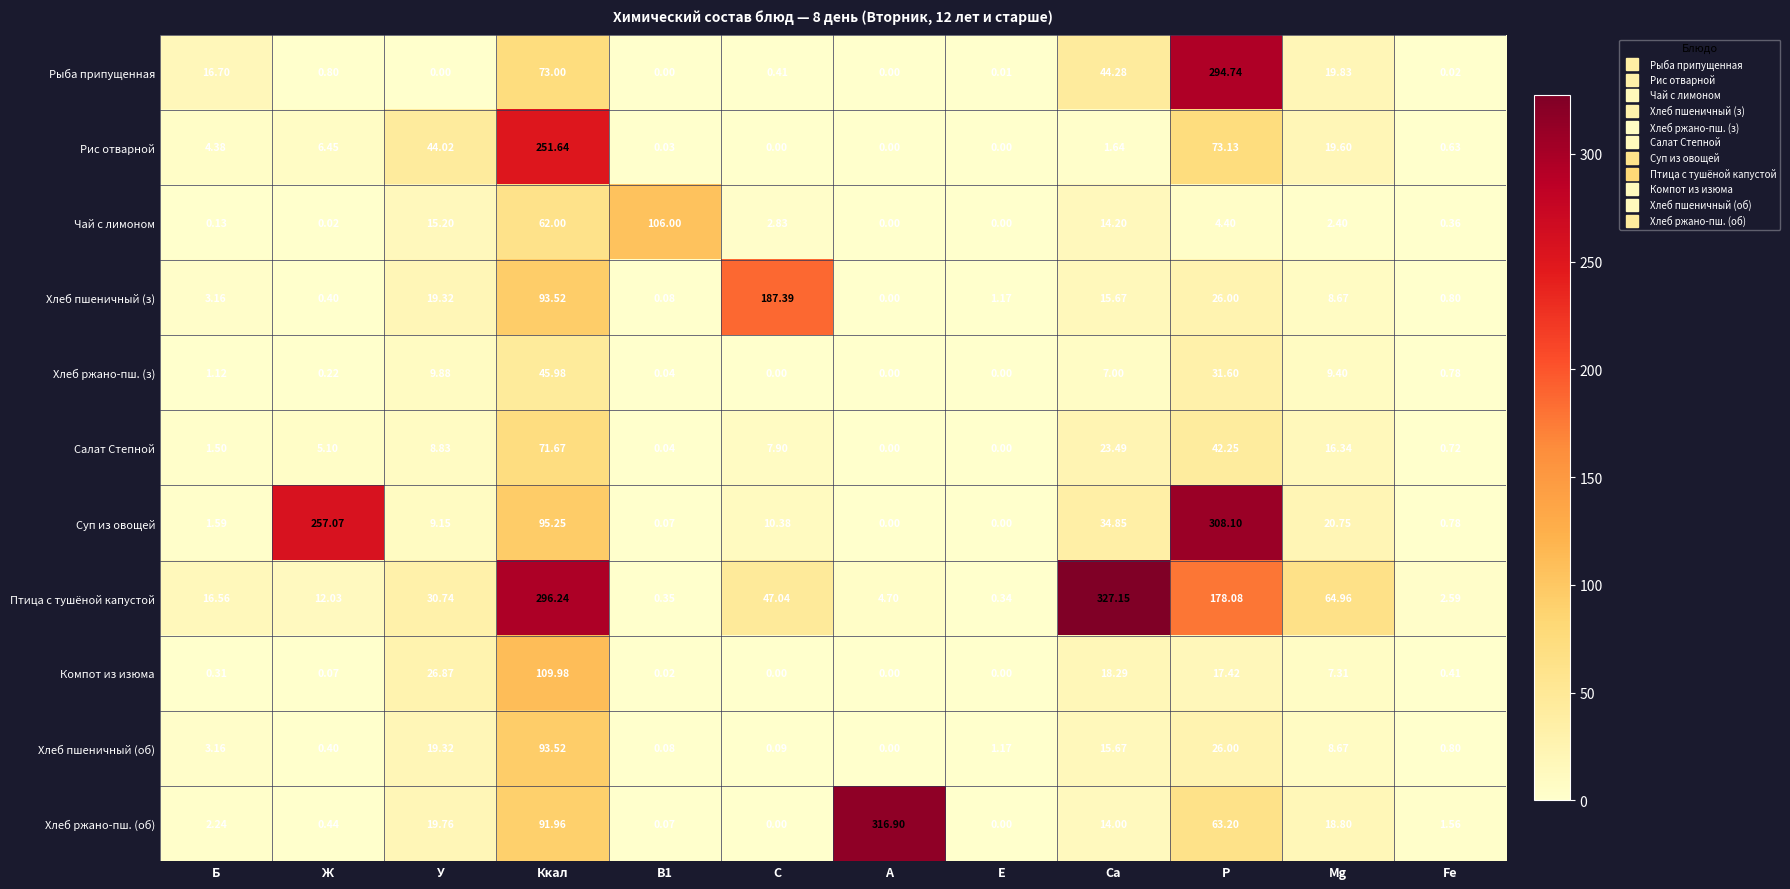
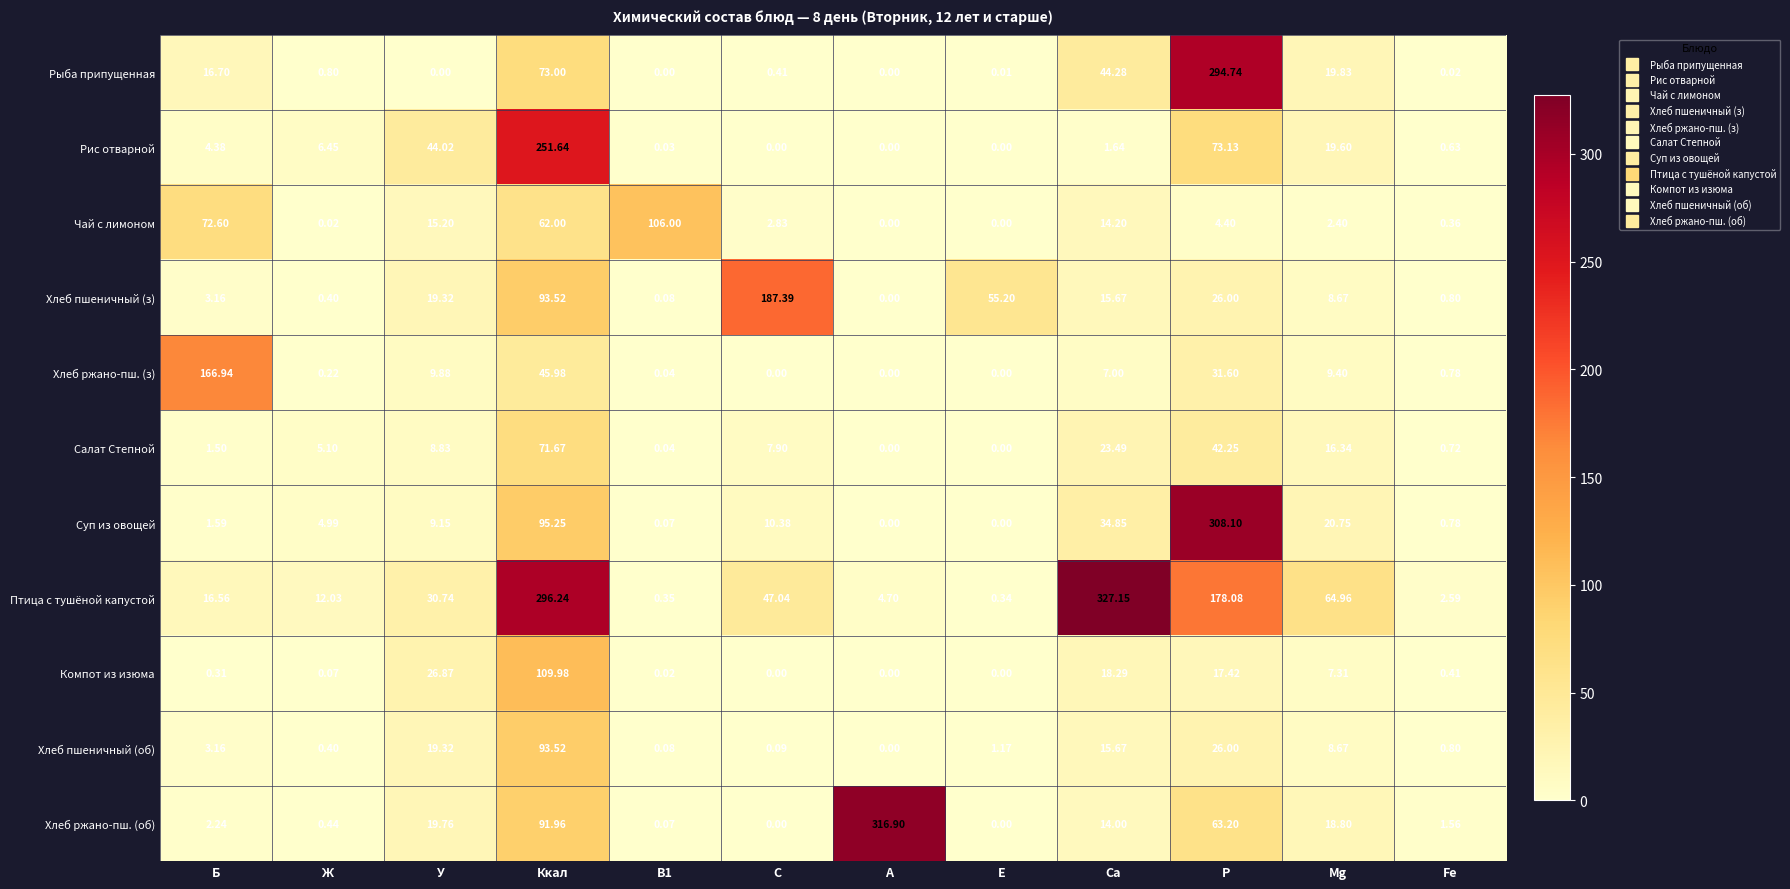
  {
    "Рыба припущенная": {
      "Б": 16.70,
      "Ж": 0.80,
      "У": 0.00,
      "Ккал": 73.00,
      "В1": 0.00,
      "С": 0.41,
      "А": 0.00,
      "Е": 0.01,
      "Са": 44.28,
      "Р": 294.74,
      "Мg": 19.83,
      "Fe": 0.02
    },
    "Рис отварной": {
      "Б": 4.38,
      "Ж": 6.45,
      "У": 44.02,
      "Ккал": 251.64,
      "В1": 0.03,
      "С": 0.00,
      "А": 0.00,
      "Е": 0.00,
      "Са": 1.64,
      "Р": 73.13,
      "Мg": 19.60,
      "Fe": 0.63
    },
    "Чай с лимоном": {
-     "Б": 0.13,
+     "Б": 72.60,
      "Ж": 0.02,
      "У": 15.20,
      "Ккал": 62.00,
      "В1": 106.00,
      "С": 2.83,
      "А": 0.00,
      "Е": 0.00,
      "Са": 14.20,
      "Р": 4.40,
      "Мg": 2.40,
      "Fe": 0.36
    },
    "Хлеб пшеничный (з)": {
      "Б": 3.16,
      "Ж": 0.40,
      "У": 19.32,
      "Ккал": 93.52,
      "В1": 0.08,
      "С": 187.39,
      "А": 0.00,
-     "Е": 1.17,
+     "Е": 55.20,
      "Са": 15.67,
      "Р": 26.00,
      "Мg": 8.67,
      "Fe": 0.80
    },
    "Хлеб ржано-пш. (з)": {
-     "Б": 1.12,
+     "Б": 166.94,
      "Ж": 0.22,
      "У": 9.88,
      "Ккал": 45.98,
      "В1": 0.04,
      "С": 0.00,
      "А": 0.00,
      "Е": 0.00,
      "Са": 7.00,
      "Р": 31.60,
      "Мg": 9.40,
      "Fe": 0.78
    },
    "Салат Степной": {
      "Б": 1.50,
      "Ж": 5.10,
      "У": 8.83,
      "Ккал": 71.67,
      "В1": 0.04,
      "С": 7.90,
      "А": 0.00,
      "Е": 0.00,
      "Са": 23.49,
      "Р": 42.25,
      "Мg": 16.34,
      "Fe": 0.72
    },
    "Суп из овощей": {
      "Б": 1.59,
-     "Ж": 257.07,
+     "Ж": 4.99,
      "У": 9.15,
      "Ккал": 95.25,
      "В1": 0.07,
      "С": 10.38,
      "А": 0.00,
      "Е": 0.00,
      "Са": 34.85,
      "Р": 308.10,
      "Мg": 20.75,
      "Fe": 0.78
    },
    "Птица с тушёной капустой": {
      "Б": 16.56,
      "Ж": 12.03,
      "У": 30.74,
      "Ккал": 296.24,
      "В1": 0.35,
      "С": 47.04,
      "А": 4.70,
      "Е": 0.34,
      "Са": 327.15,
      "Р": 178.08,
      "Мg": 64.96,
      "Fe": 2.59
    },
    "Компот из изюма": {
      "Б": 0.31,
      "Ж": 0.07,
      "У": 26.87,
      "Ккал": 109.98,
      "В1": 0.02,
      "С": 0.00,
      "А": 0.00,
      "Е": 0.00,
      "Са": 18.29,
      "Р": 17.42,
      "Мg": 7.31,
      "Fe": 0.41
    },
    "Хлеб пшеничный (об)": {
      "Б": 3.16,
      "Ж": 0.40,
      "У": 19.32,
      "Ккал": 93.52,
      "В1": 0.08,
      "С": 0.09,
      "А": 0.00,
      "Е": 1.17,
      "Са": 15.67,
      "Р": 26.00,
      "Мg": 8.67,
      "Fe": 0.80
    },
    "Хлеб ржано-пш. (об)": {
      "Б": 2.24,
      "Ж": 0.44,
      "У": 19.76,
      "Ккал": 91.96,
      "В1": 0.07,
      "С": 0.00,
      "А": 316.90,
      "Е": 0.00,
      "Са": 14.00,
      "Р": 63.20,
      "Мg": 18.80,
      "Fe": 1.56
    }
  }
